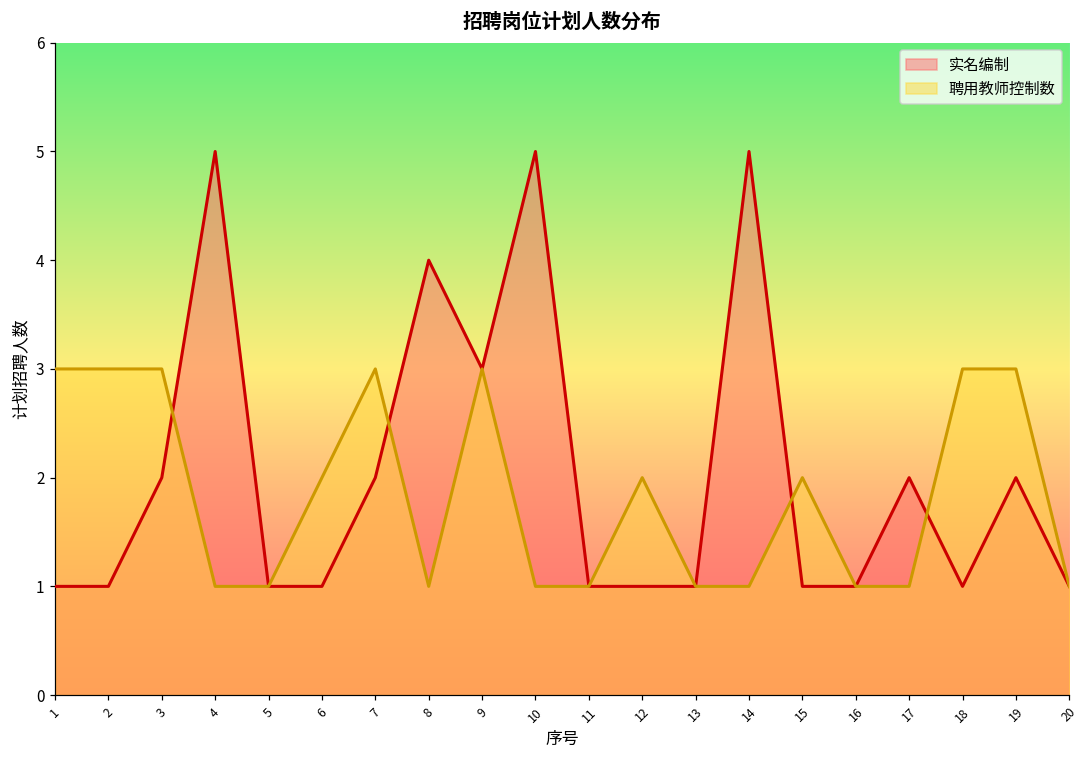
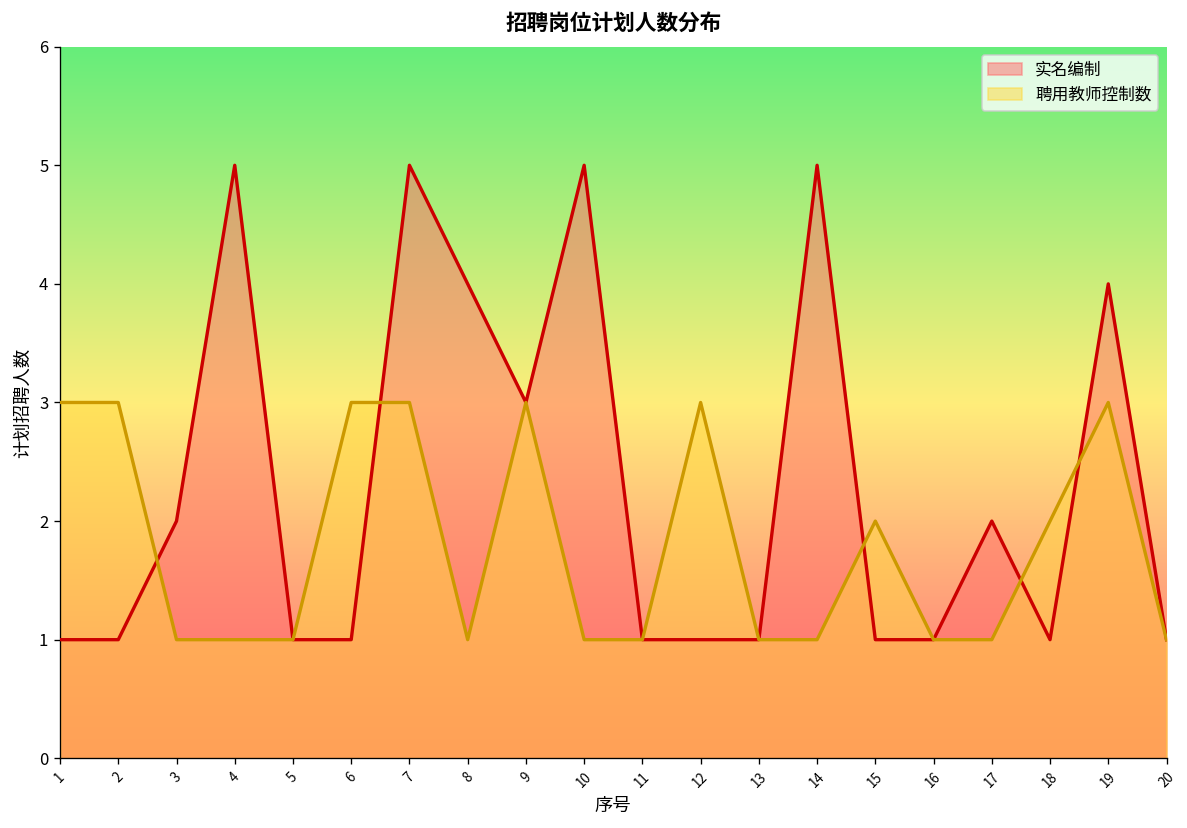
  {
    "实名编制": {
      "1": 1,
      "2": 1,
      "3": 2,
      "4": 5,
      "6": 1,
-     "7": 2,
+     "7": 5,
      "8": 4,
      "10": 5,
      "12": 1,
      "14": 5,
      "15": 1,
      "17": 2,
      "18": 1,
-     "19": 2
+     "19": 4
    },
    "聘用教师控制数": {
      "1": 3,
      "2": 3,
-     "3": 3,
+     "3": 1,
      "4": 1,
-     "6": 2,
+     "6": 3,
      "7": 3,
      "8": 1,
      "10": 1,
-     "12": 2,
+     "12": 3,
      "14": 1,
      "15": 2,
      "17": 1,
-     "18": 3,
+     "18": 2,
      "19": 3
    }
  }
